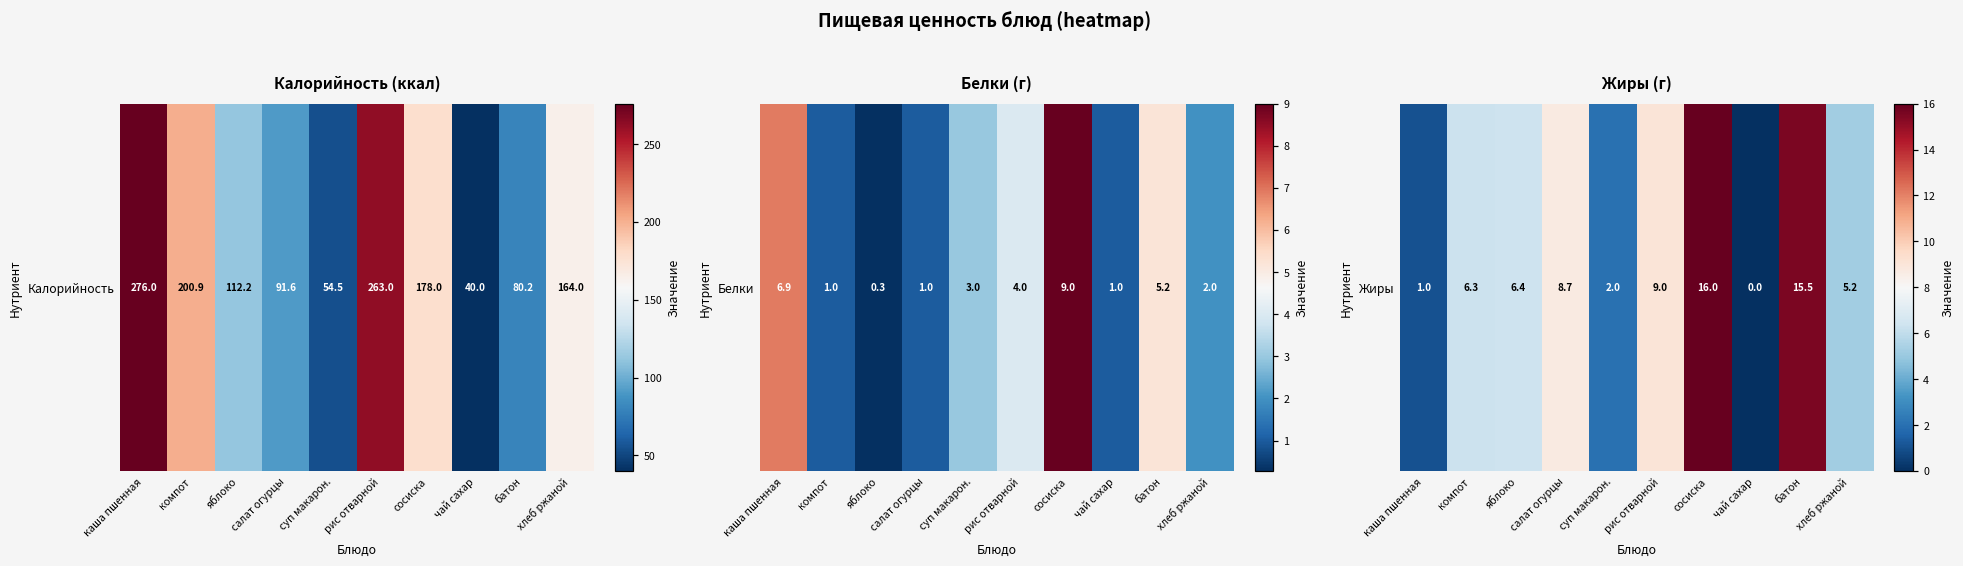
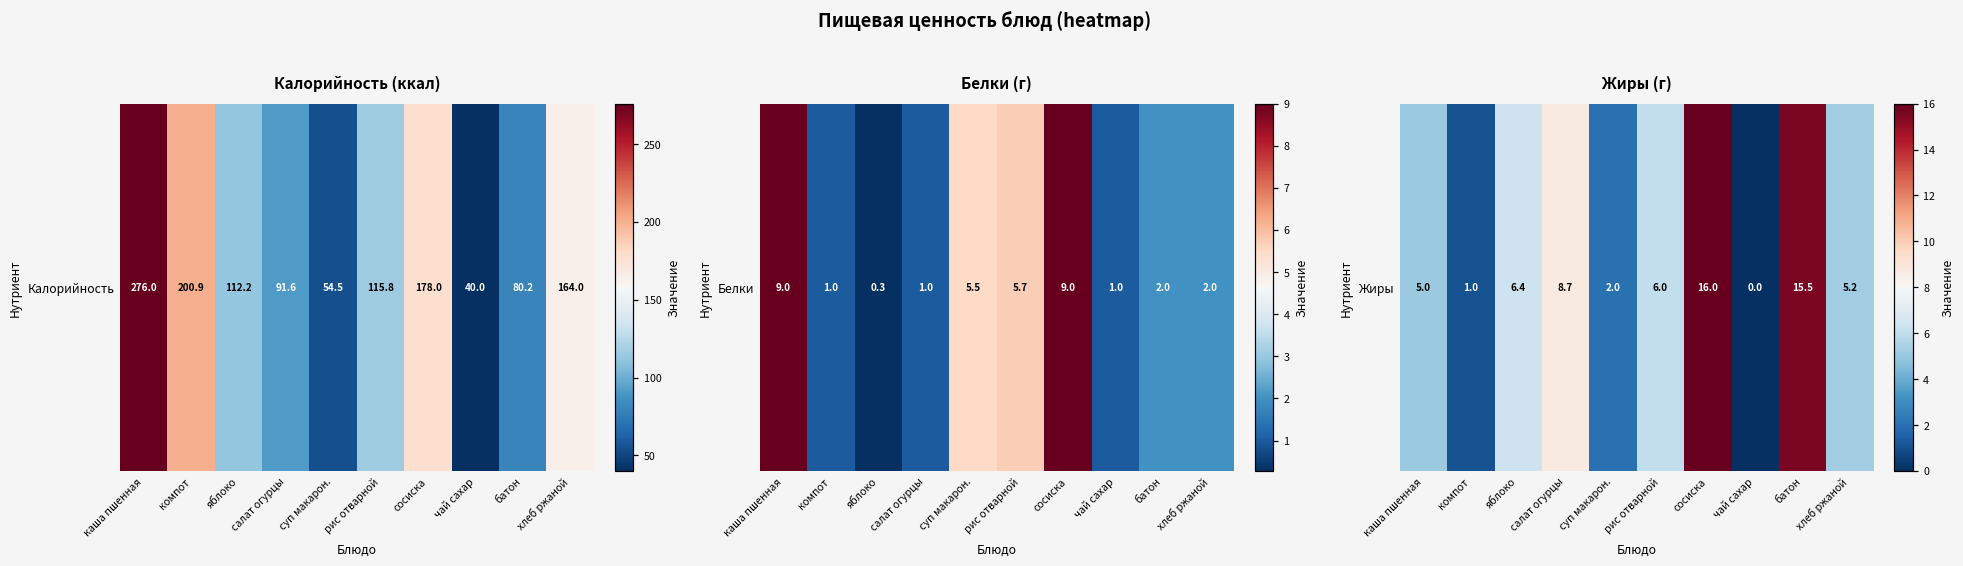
  {
    "Калорийность (ккал)": {
      "Калорийность": {
        "каша пшенная": 276.0,
        "компот": 200.9,
        "яблоко": 112.2,
        "салат огурцы": 91.6,
        "суп макарон.": 54.5,
-       "рис отварной": 263.0,
+       "рис отварной": 115.8,
        "сосиска": 178.0,
        "чай сахар": 40.0,
        "батон": 80.2,
        "хлеб ржаной": 164.0
      }
    },
    "Белки (г)": {
      "Белки": {
-       "каша пшенная": 6.9,
+       "каша пшенная": 9.0,
        "компот": 1.0,
        "яблоко": 0.3,
        "салат огурцы": 1.0,
-       "суп макарон.": 3.0,
-       "рис отварной": 4.0,
+       "суп макарон.": 5.5,
+       "рис отварной": 5.7,
        "сосиска": 9.0,
        "чай сахар": 1.0,
-       "батон": 5.2,
+       "батон": 2.0,
        "хлеб ржаной": 2.0
      }
    },
    "Жиры (г)": {
      "Жиры": {
-       "каша пшенная": 1.0,
-       "компот": 6.3,
+       "каша пшенная": 5.0,
+       "компот": 1.0,
        "яблоко": 6.4,
        "салат огурцы": 8.7,
        "суп макарон.": 2.0,
-       "рис отварной": 9.0,
+       "рис отварной": 6.0,
        "сосиска": 16.0,
        "чай сахар": 0.0,
        "батон": 15.5,
        "хлеб ржаной": 5.2
      }
    }
  }
